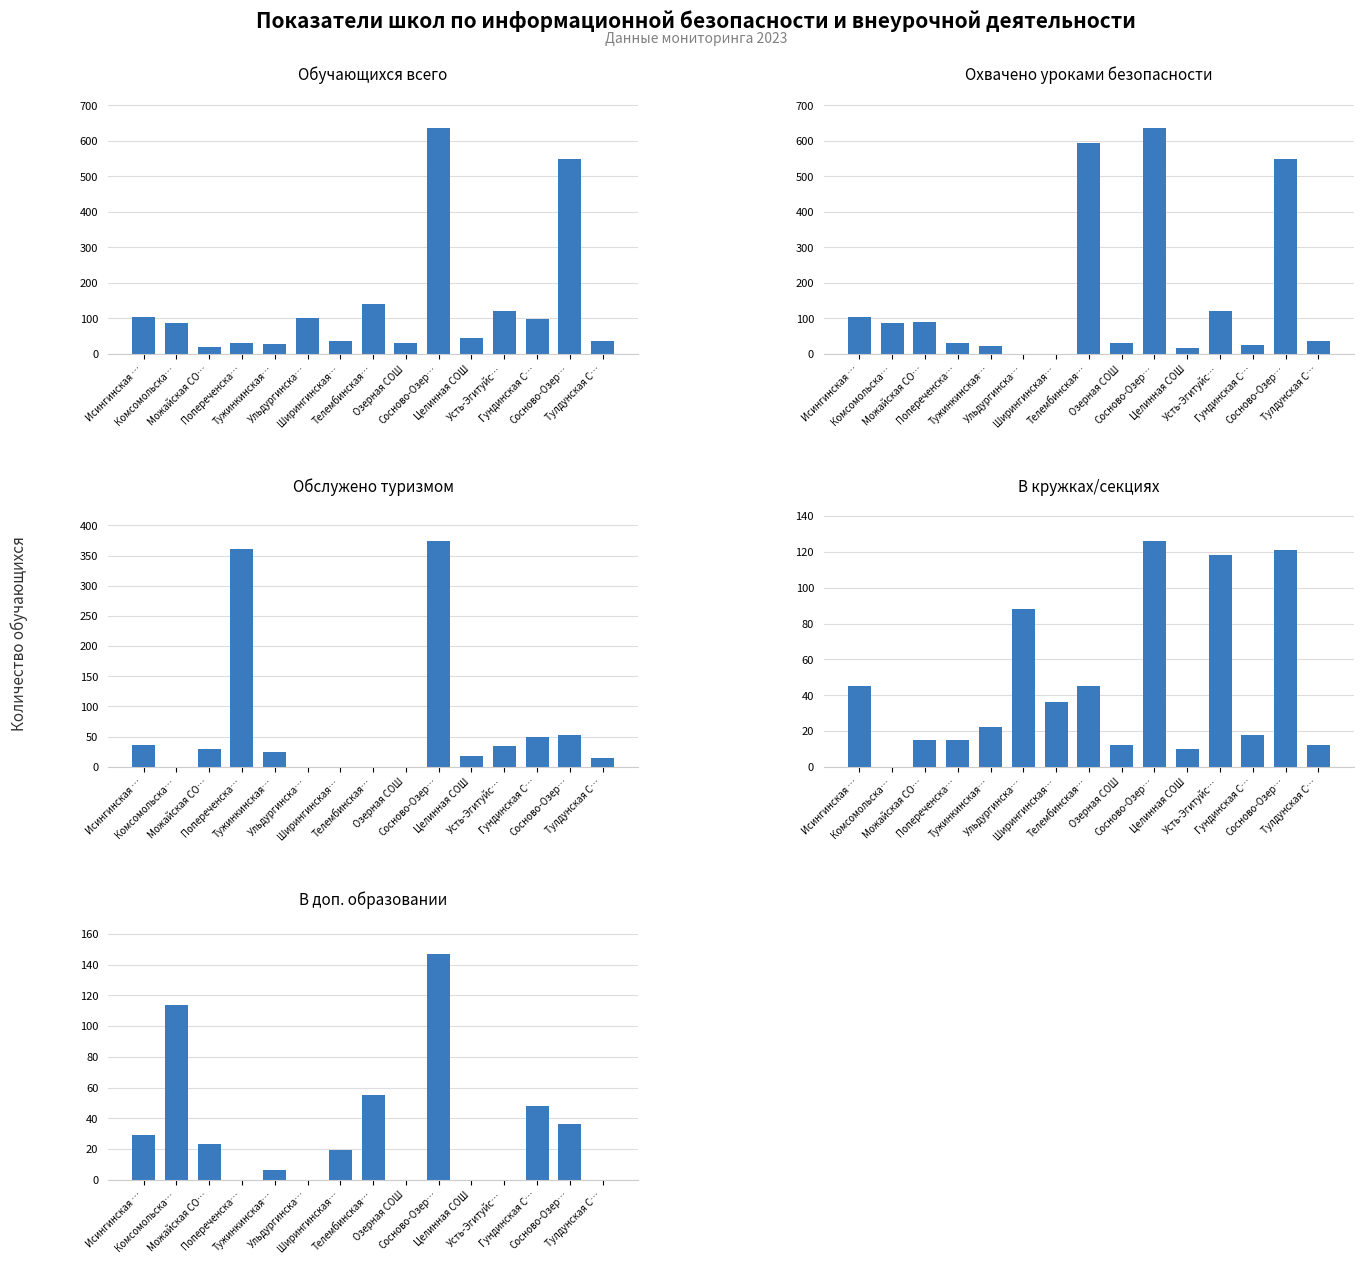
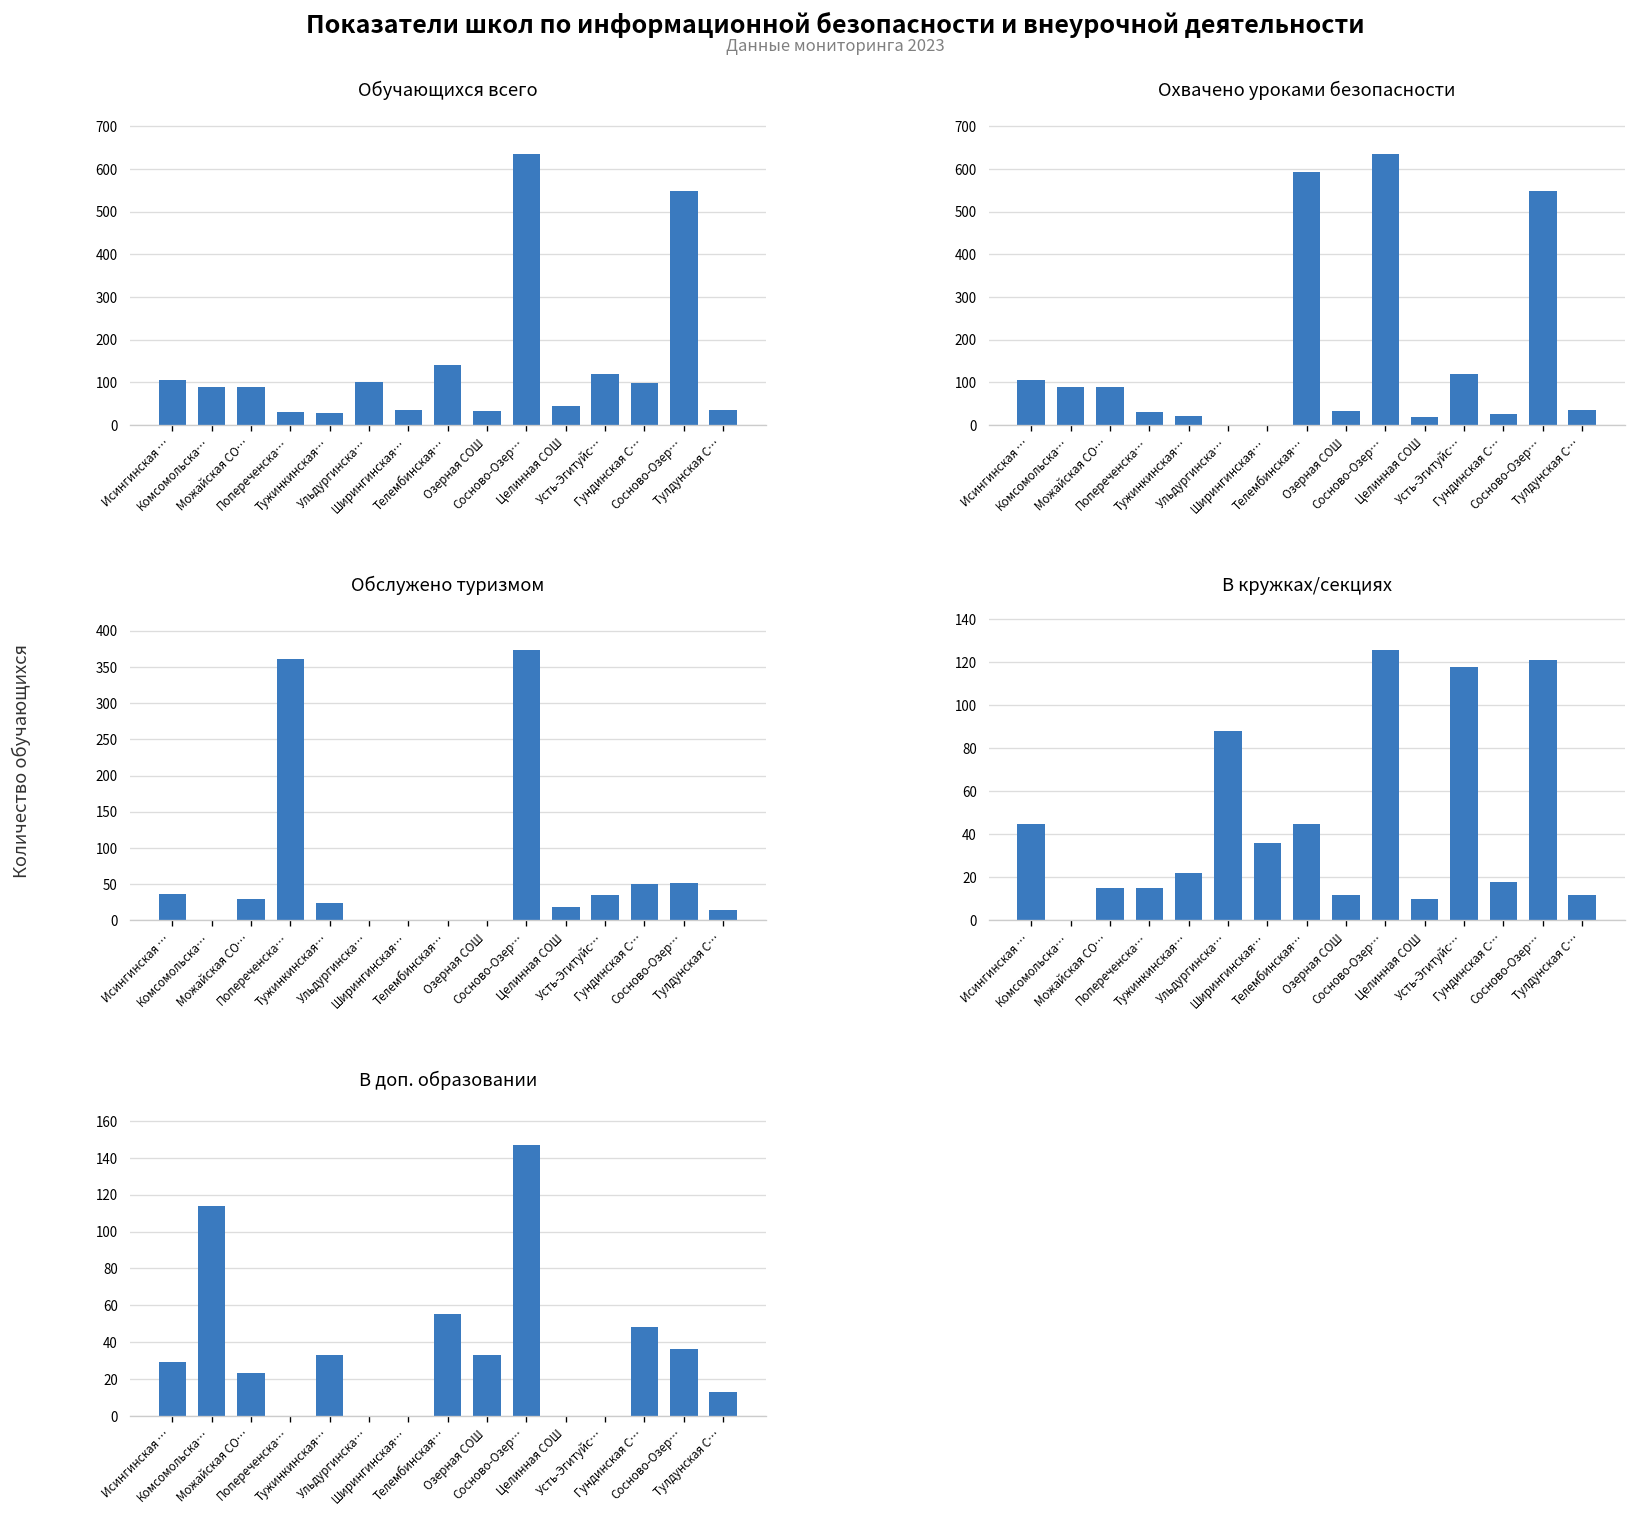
  {
    "Обучающихся всего": {
      "Исингинская …": 110,
      "Комсомольска…": 90,
-     "Можайская СО…": 20,
+     "Можайская СО…": 90,
      "Попереченска…": 30,
      "Тужинкинская…": 30,
      "Ульдургинска…": 100,
      "Ширингинская…": 40,
      "Телембинская…": 140,
      "Озерная СОШ": 30,
      "Целинная СОШ": 40,
      "Усть-Эгитуйс…": 120,
      "Гундинская С…": 100,
      "Тулдунская С…": 40
    },
    "Охвачено уроками безопасности": {
      "Исингинская …": 110,
      "Комсомольска…": 90,
      "Можайская СО…": 90,
      "Попереченска…": 30,
      "Тужинкинская…": 20,
      "Ульдургинска…": 0,
      "Ширингинская…": 0,
      "Телембинская…": 590,
      "Озерная СОШ": 30,
      "Целинная СОШ": 20,
      "Усть-Эгитуйс…": 120,
      "Гундинская С…": 30,
      "Тулдунская С…": 40
    },
    "Обслужено туризмом": {
      "Исингинская …": 40,
      "Комсомольска…": 0,
      "Можайская СО…": 30,
      "Попереченска…": 360,
      "Тужинкинская…": 20,
      "Ульдургинска…": 0,
      "Ширингинская…": 0,
      "Телембинская…": 0,
      "Озерная СОШ": 0,
      "Целинная СОШ": 20,
      "Усть-Эгитуйс…": 40,
      "Гундинская С…": 50,
      "Тулдунская С…": 20
    },
    "В кружках/секциях": {
      "Исингинская …": 45,
      "Комсомольска…": 0,
      "Можайская СО…": 15,
      "Попереченска…": 15,
      "Тужинкинская…": 22,
      "Ульдургинска…": 88,
      "Ширингинская…": 36,
      "Телембинская…": 45,
      "Озерная СОШ": 12,
      "Целинная СОШ": 10,
      "Усть-Эгитуйс…": 118,
      "Гундинская С…": 18,
      "Тулдунская С…": 12
    },
    "В доп. образовании": {
      "Исингинская …": 29,
      "Комсомольска…": 114,
      "Можайская СО…": 23,
      "Попереченска…": 0,
-     "Тужинкинская…": 6,
+     "Тужинкинская…": 33,
      "Ульдургинска…": 0,
-     "Ширингинская…": 19,
+     "Ширингинская…": 0,
      "Телембинская…": 55,
-     "Озерная СОШ": 0,
+     "Озерная СОШ": 33,
      "Целинная СОШ": 0,
      "Усть-Эгитуйс…": 0,
      "Гундинская С…": 48,
-     "Тулдунская С…": 0
+     "Тулдунская С…": 13
    }
  }
